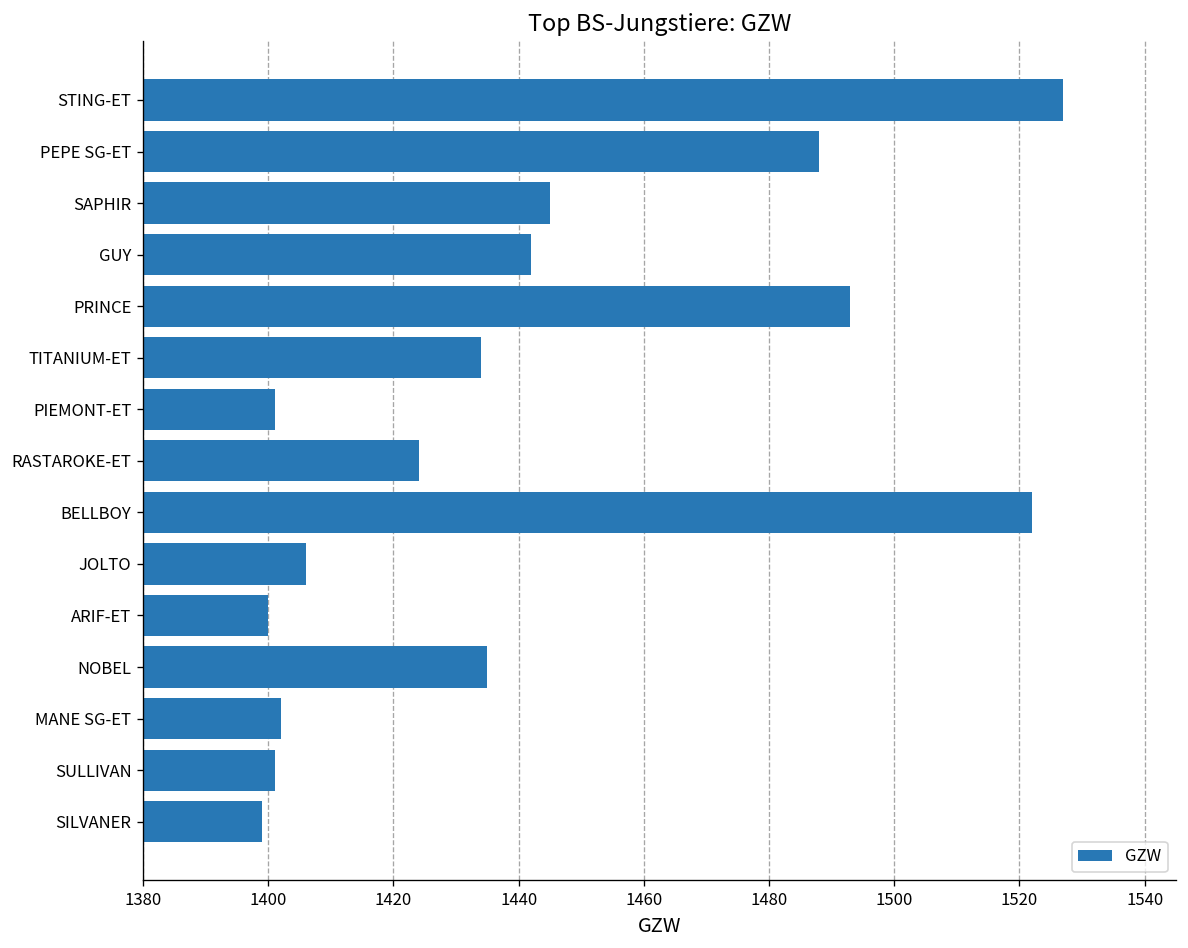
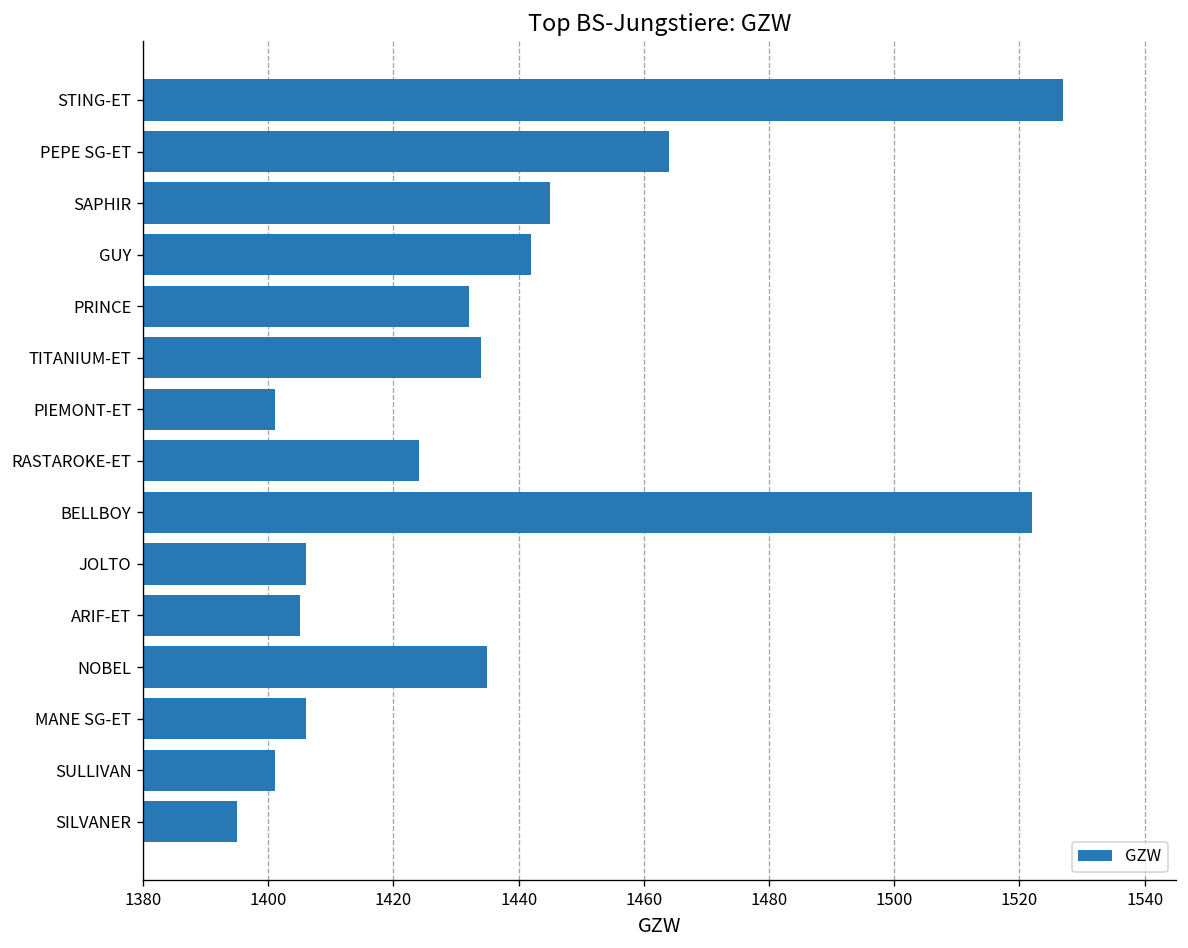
  {
    "STING-ET": 1527,
-   "PEPE SG-ET": 1488,
+   "PEPE SG-ET": 1464,
    "SAPHIR": 1445,
    "GUY": 1442,
-   "PRINCE": 1493,
+   "PRINCE": 1432,
    "TITANIUM-ET": 1434,
    "PIEMONT-ET": 1401,
    "RASTAROKE-ET": 1424,
    "BELLBOY": 1522,
    "JOLTO": 1406,
-   "ARIF-ET": 1400,
+   "ARIF-ET": 1405,
    "NOBEL": 1435,
-   "MANE SG-ET": 1402,
+   "MANE SG-ET": 1406,
    "SULLIVAN": 1401,
-   "SILVANER": 1399
+   "SILVANER": 1395
  }
